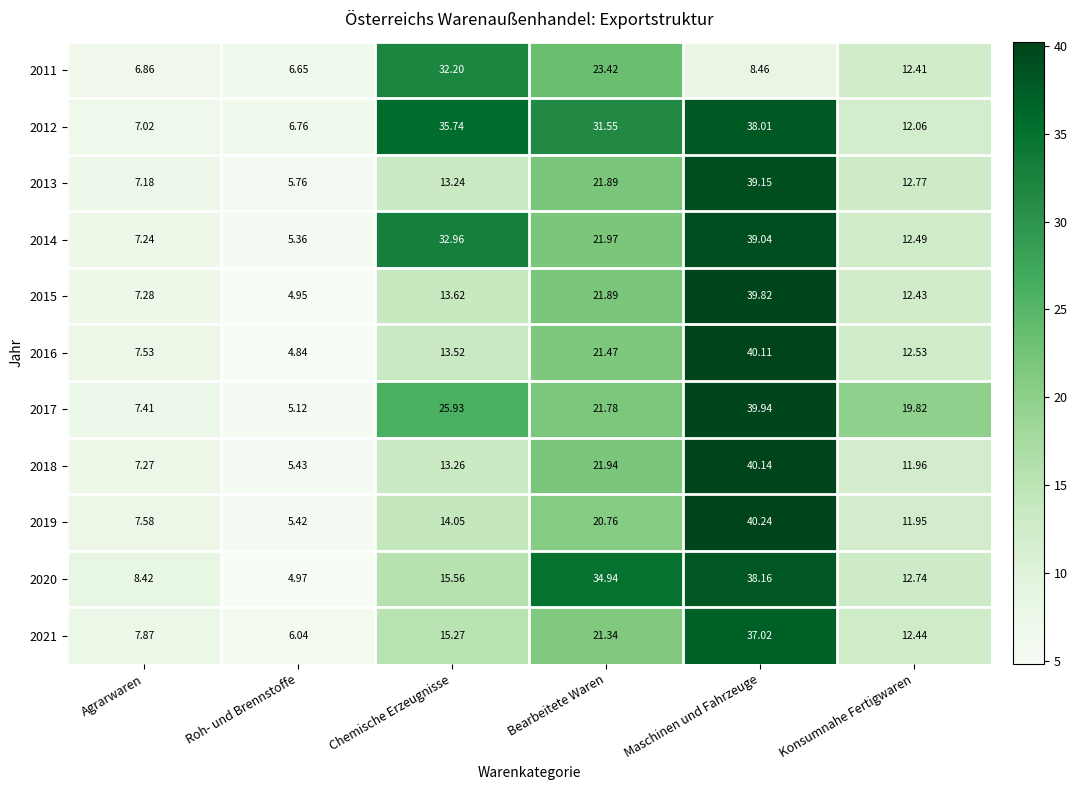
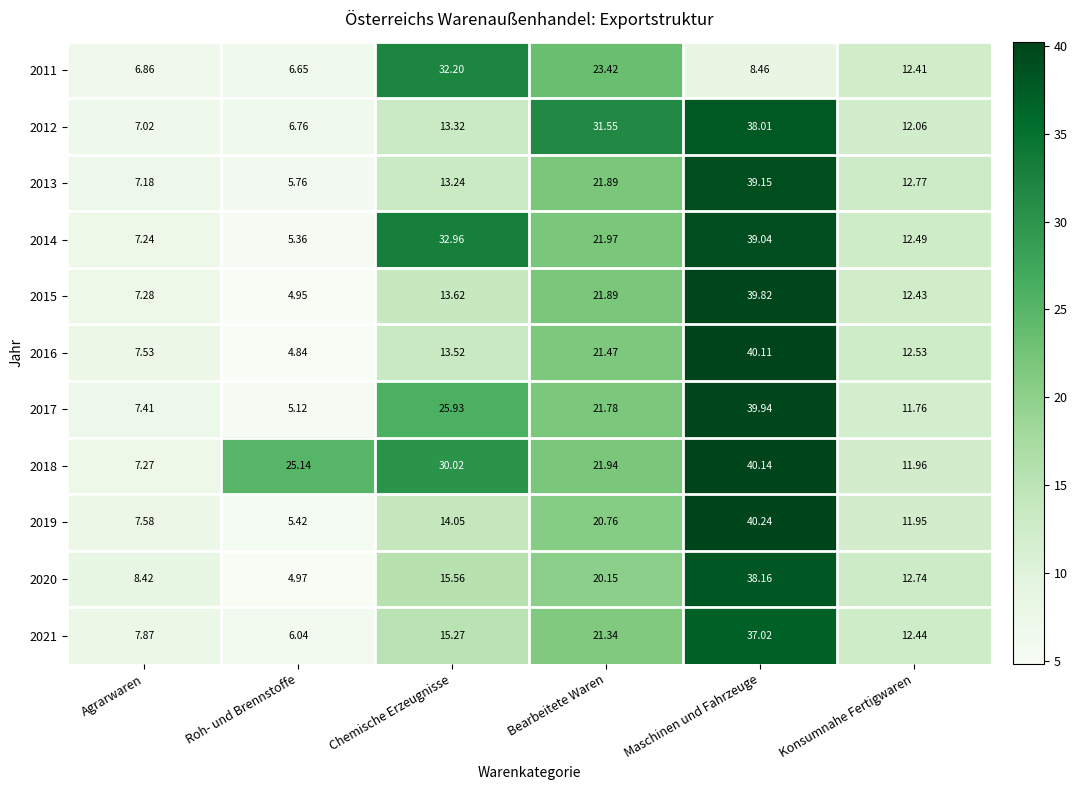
  {
    "2011": {
      "Agrarwaren": 6.86,
      "Roh- und Brennstoffe": 6.65,
      "Chemische Erzeugnisse": 32.20,
      "Bearbeitete Waren": 23.42,
      "Maschinen und Fahrzeuge": 8.46,
      "Konsumnahe Fertigwaren": 12.41
    },
    "2012": {
      "Agrarwaren": 7.02,
      "Roh- und Brennstoffe": 6.76,
-     "Chemische Erzeugnisse": 35.74,
+     "Chemische Erzeugnisse": 13.32,
      "Bearbeitete Waren": 31.55,
      "Maschinen und Fahrzeuge": 38.01,
      "Konsumnahe Fertigwaren": 12.06
    },
    "2013": {
      "Agrarwaren": 7.18,
      "Roh- und Brennstoffe": 5.76,
      "Chemische Erzeugnisse": 13.24,
      "Bearbeitete Waren": 21.89,
      "Maschinen und Fahrzeuge": 39.15,
      "Konsumnahe Fertigwaren": 12.77
    },
    "2014": {
      "Agrarwaren": 7.24,
      "Roh- und Brennstoffe": 5.36,
      "Chemische Erzeugnisse": 32.96,
      "Bearbeitete Waren": 21.97,
      "Maschinen und Fahrzeuge": 39.04,
      "Konsumnahe Fertigwaren": 12.49
    },
    "2015": {
      "Agrarwaren": 7.28,
      "Roh- und Brennstoffe": 4.95,
      "Chemische Erzeugnisse": 13.62,
      "Bearbeitete Waren": 21.89,
      "Maschinen und Fahrzeuge": 39.82,
      "Konsumnahe Fertigwaren": 12.43
    },
    "2016": {
      "Agrarwaren": 7.53,
      "Roh- und Brennstoffe": 4.84,
      "Chemische Erzeugnisse": 13.52,
      "Bearbeitete Waren": 21.47,
      "Maschinen und Fahrzeuge": 40.11,
      "Konsumnahe Fertigwaren": 12.53
    },
    "2017": {
      "Agrarwaren": 7.41,
      "Roh- und Brennstoffe": 5.12,
      "Chemische Erzeugnisse": 25.93,
      "Bearbeitete Waren": 21.78,
      "Maschinen und Fahrzeuge": 39.94,
-     "Konsumnahe Fertigwaren": 19.82
+     "Konsumnahe Fertigwaren": 11.76
    },
    "2018": {
      "Agrarwaren": 7.27,
-     "Roh- und Brennstoffe": 5.43,
-     "Chemische Erzeugnisse": 13.26,
+     "Roh- und Brennstoffe": 25.14,
+     "Chemische Erzeugnisse": 30.02,
      "Bearbeitete Waren": 21.94,
      "Maschinen und Fahrzeuge": 40.14,
      "Konsumnahe Fertigwaren": 11.96
    },
    "2019": {
      "Agrarwaren": 7.58,
      "Roh- und Brennstoffe": 5.42,
      "Chemische Erzeugnisse": 14.05,
      "Bearbeitete Waren": 20.76,
      "Maschinen und Fahrzeuge": 40.24,
      "Konsumnahe Fertigwaren": 11.95
    },
    "2020": {
      "Agrarwaren": 8.42,
      "Roh- und Brennstoffe": 4.97,
      "Chemische Erzeugnisse": 15.56,
-     "Bearbeitete Waren": 34.94,
+     "Bearbeitete Waren": 20.15,
      "Maschinen und Fahrzeuge": 38.16,
      "Konsumnahe Fertigwaren": 12.74
    },
    "2021": {
      "Agrarwaren": 7.87,
      "Roh- und Brennstoffe": 6.04,
      "Chemische Erzeugnisse": 15.27,
      "Bearbeitete Waren": 21.34,
      "Maschinen und Fahrzeuge": 37.02,
      "Konsumnahe Fertigwaren": 12.44
    }
  }
